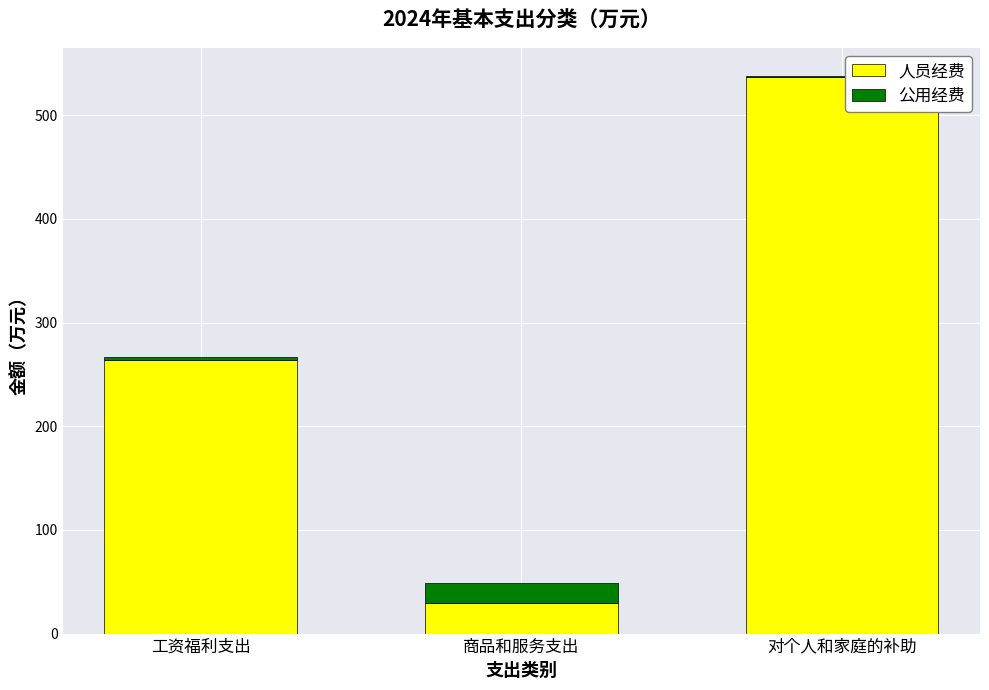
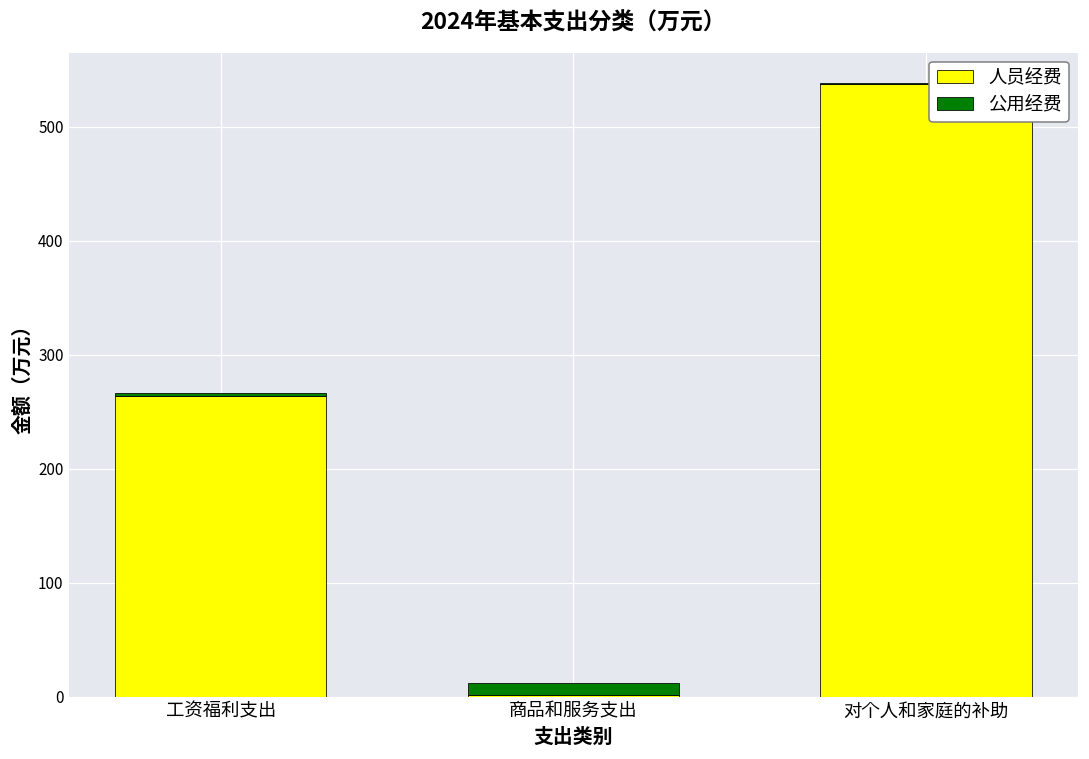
  {
    "人员经费": {
      "工资福利支出": 264,
-     "商品和服务支出": 30,
+     "商品和服务支出": 1,
      "对个人和家庭的补助": 537
    },
    "公用经费": {
-     "商品和服务支出": 20
+     "商品和服务支出": 11
    }
  }
